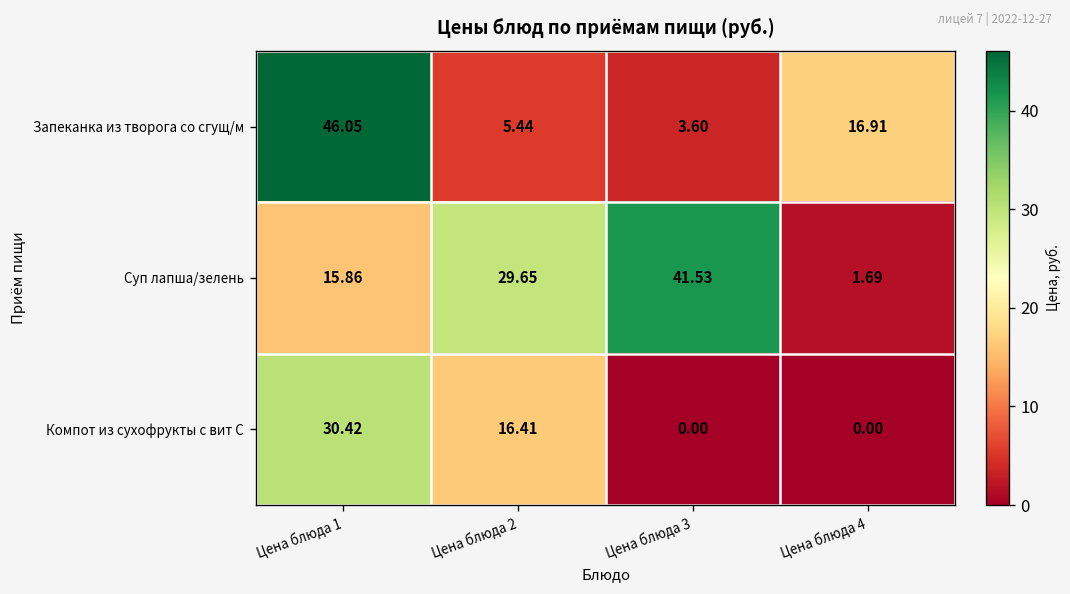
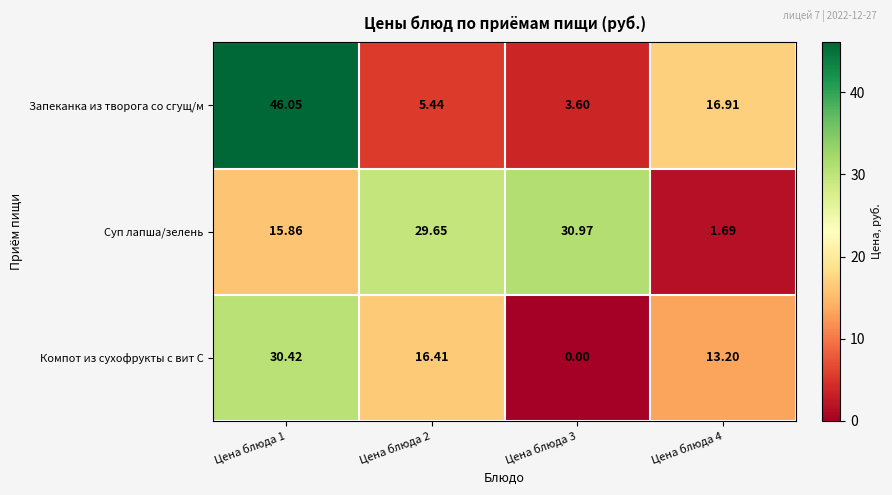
  {
    "Запеканка из творога со сгущ/м": {
      "Цена блюда 1": 46.05,
      "Цена блюда 2": 5.44,
      "Цена блюда 3": 3.60,
      "Цена блюда 4": 16.91
    },
    "Суп лапша/зелень": {
      "Цена блюда 1": 15.86,
      "Цена блюда 2": 29.65,
-     "Цена блюда 3": 41.53,
+     "Цена блюда 3": 30.97,
      "Цена блюда 4": 1.69
    },
    "Компот из сухофрукты с вит С": {
      "Цена блюда 1": 30.42,
      "Цена блюда 2": 16.41,
      "Цена блюда 3": 0.00,
-     "Цена блюда 4": 0.00
+     "Цена блюда 4": 13.20
    }
  }
